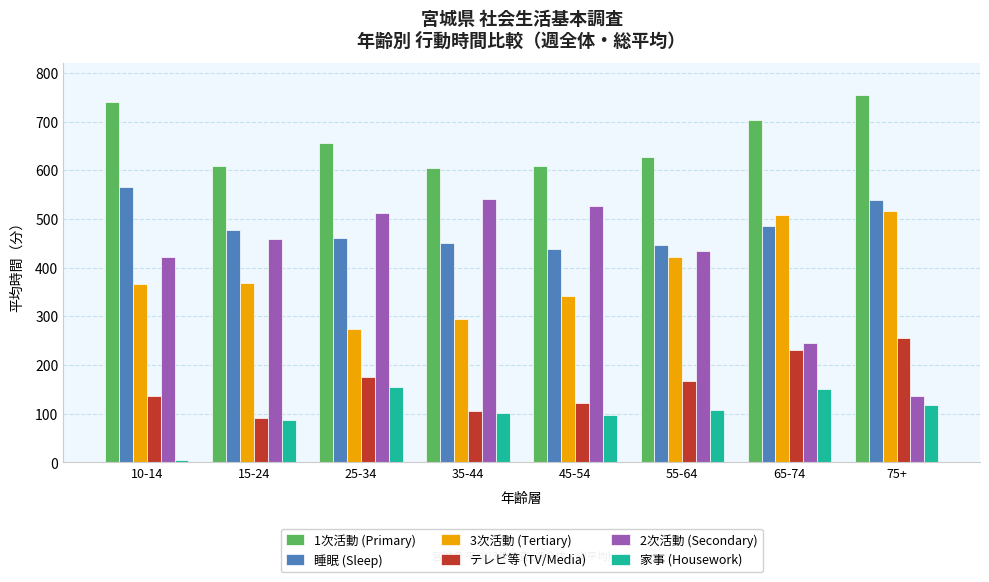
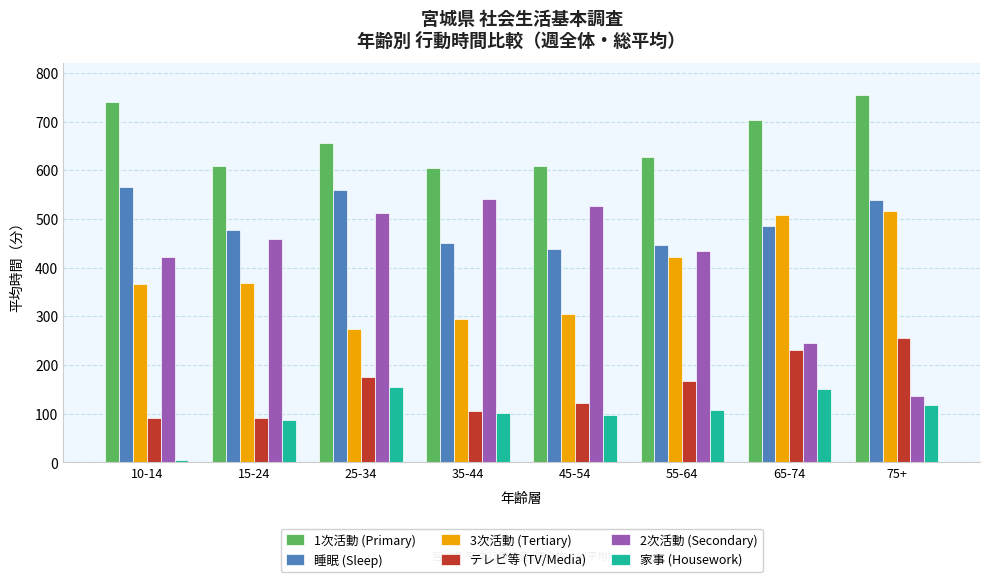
  {
    "1次活動 (Primary)": {
      "10-14": 740,
      "15-24": 610,
      "25-34": 660,
      "35-44": 600,
      "45-54": 610,
      "55-64": 630,
      "65-74": 700,
      "75+": 750
    },
    "睡眠 (Sleep)": {
      "10-14": 570,
      "15-24": 480,
-     "25-34": 460,
+     "25-34": 560,
      "35-44": 450,
      "45-54": 440,
      "55-64": 450,
      "65-74": 490,
      "75+": 540
    },
    "3次活動 (Tertiary)": {
      "10-14": 370,
      "15-24": 370,
      "25-34": 270,
      "35-44": 290,
-     "45-54": 340,
+     "45-54": 310,
      "55-64": 420,
      "65-74": 510,
      "75+": 520
    },
    "テレビ等 (TV/Media)": {
-     "10-14": 140,
+     "10-14": 90,
      "15-24": 90,
      "25-34": 180,
      "35-44": 110,
      "45-54": 120,
      "55-64": 170,
      "65-74": 230,
      "75+": 260
    },
    "2次活動 (Secondary)": {
      "10-14": 420,
      "15-24": 460,
      "25-34": 510,
      "35-44": 540,
      "45-54": 530,
      "55-64": 430,
      "65-74": 250,
      "75+": 140
    },
    "家事 (Housework)": {
      "10-14": 10,
      "15-24": 90,
      "25-34": 160,
      "35-44": 100,
      "45-54": 100,
      "55-64": 110,
      "65-74": 150,
      "75+": 120
    }
  }
